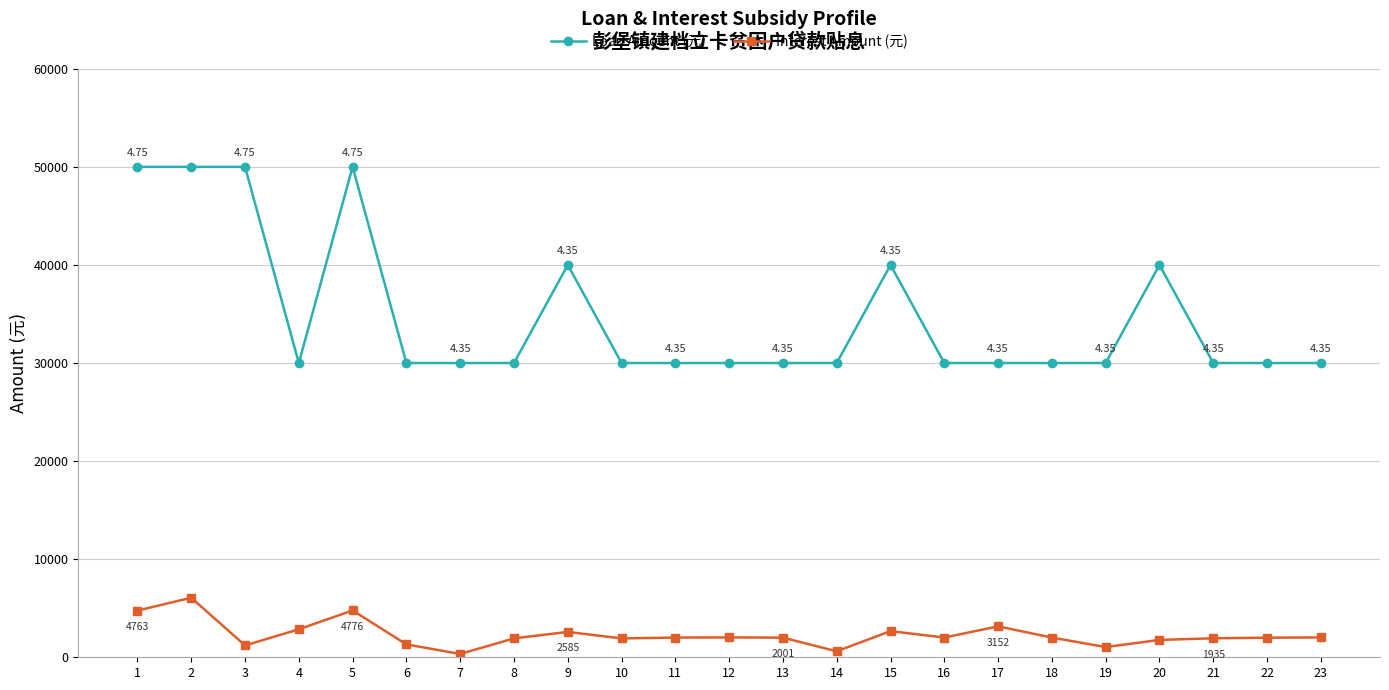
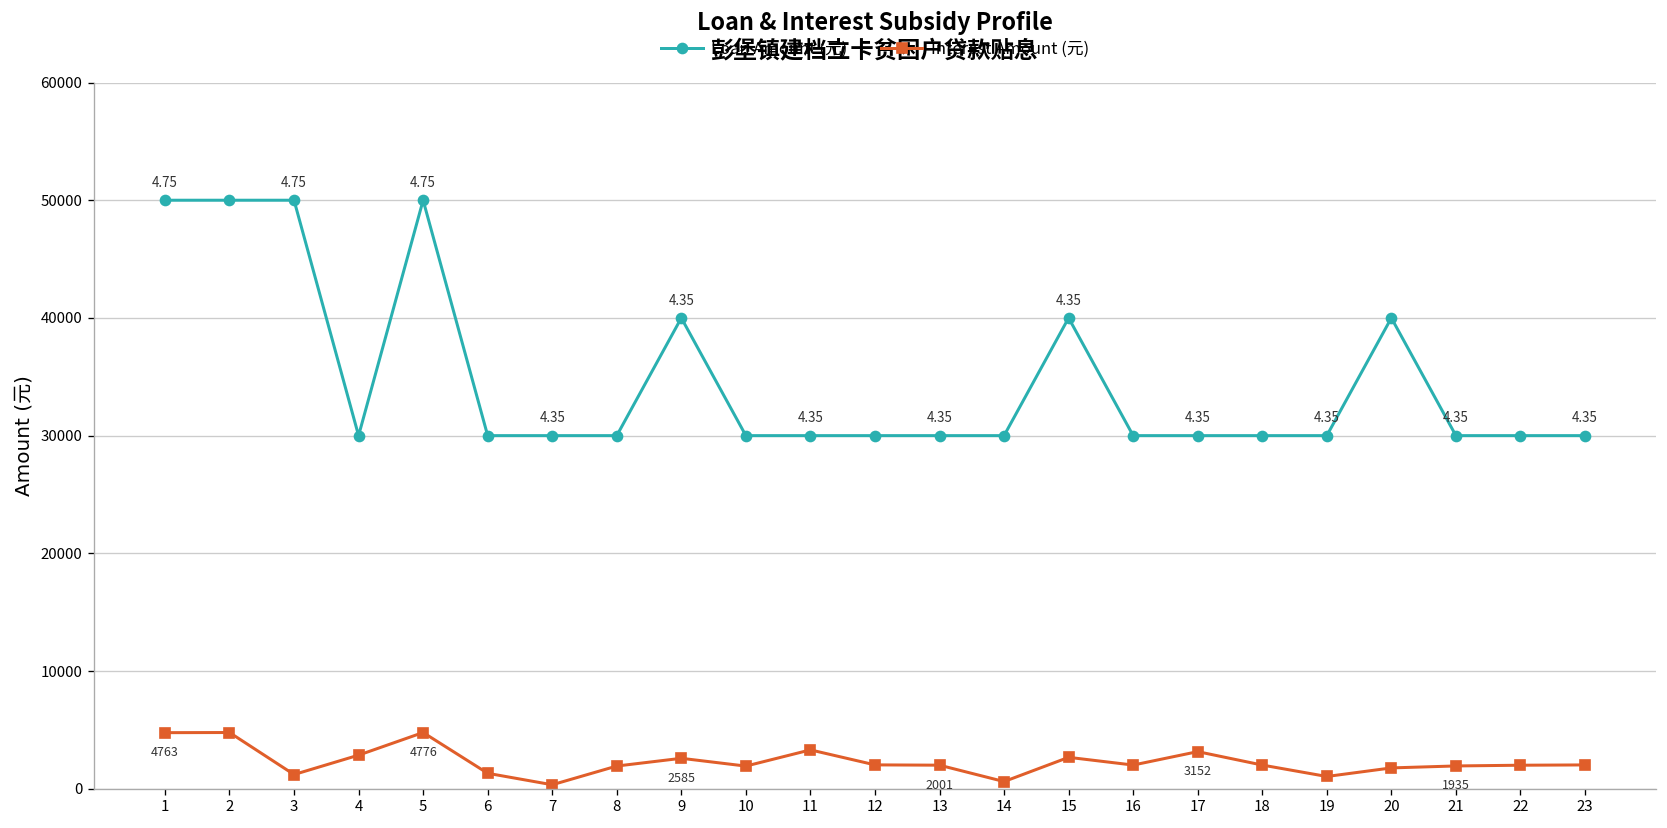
  {
    "Loan Amount (元)": {
      "2": 50000,
      "4": 30000,
      "6": 30000,
      "8": 30000,
      "10": 30000,
      "12": 30000,
      "14": 30000,
      "16": 30000,
      "18": 30000,
      "20": 40000,
      "22": 30000
    },
    "Interest Amount (元)": {
-     "2": 6000,
+     "2": 5000,
      "3": 1000,
      "4": 3000,
      "6": 1000,
      "7": 0,
      "8": 2000,
      "10": 2000,
-     "11": 2000,
+     "11": 3000,
      "12": 2000,
      "14": 1000,
      "15": 3000,
      "16": 2000,
      "18": 2000,
      "19": 1000,
      "20": 2000,
      "22": 2000,
      "23": 2000
    }
  }
